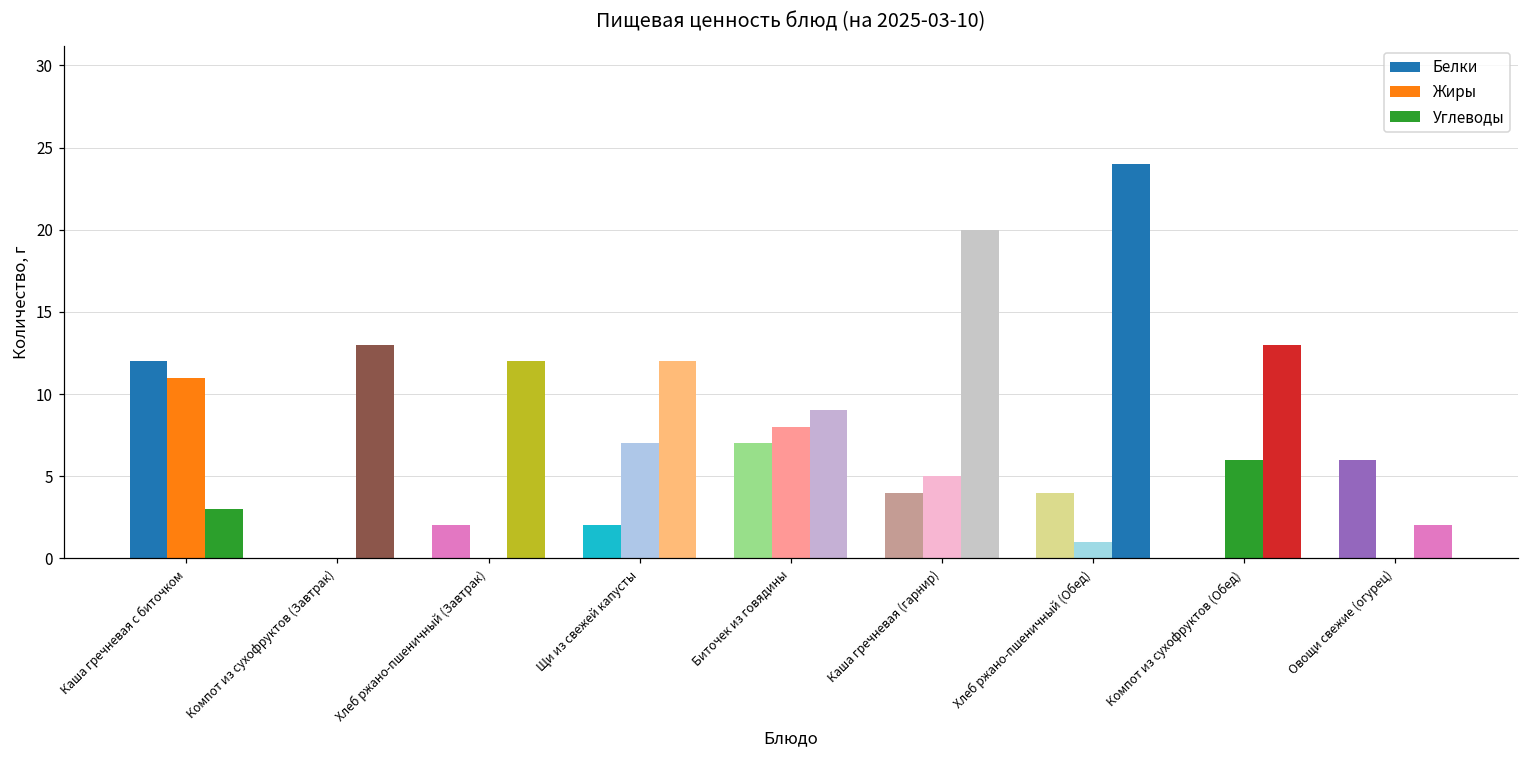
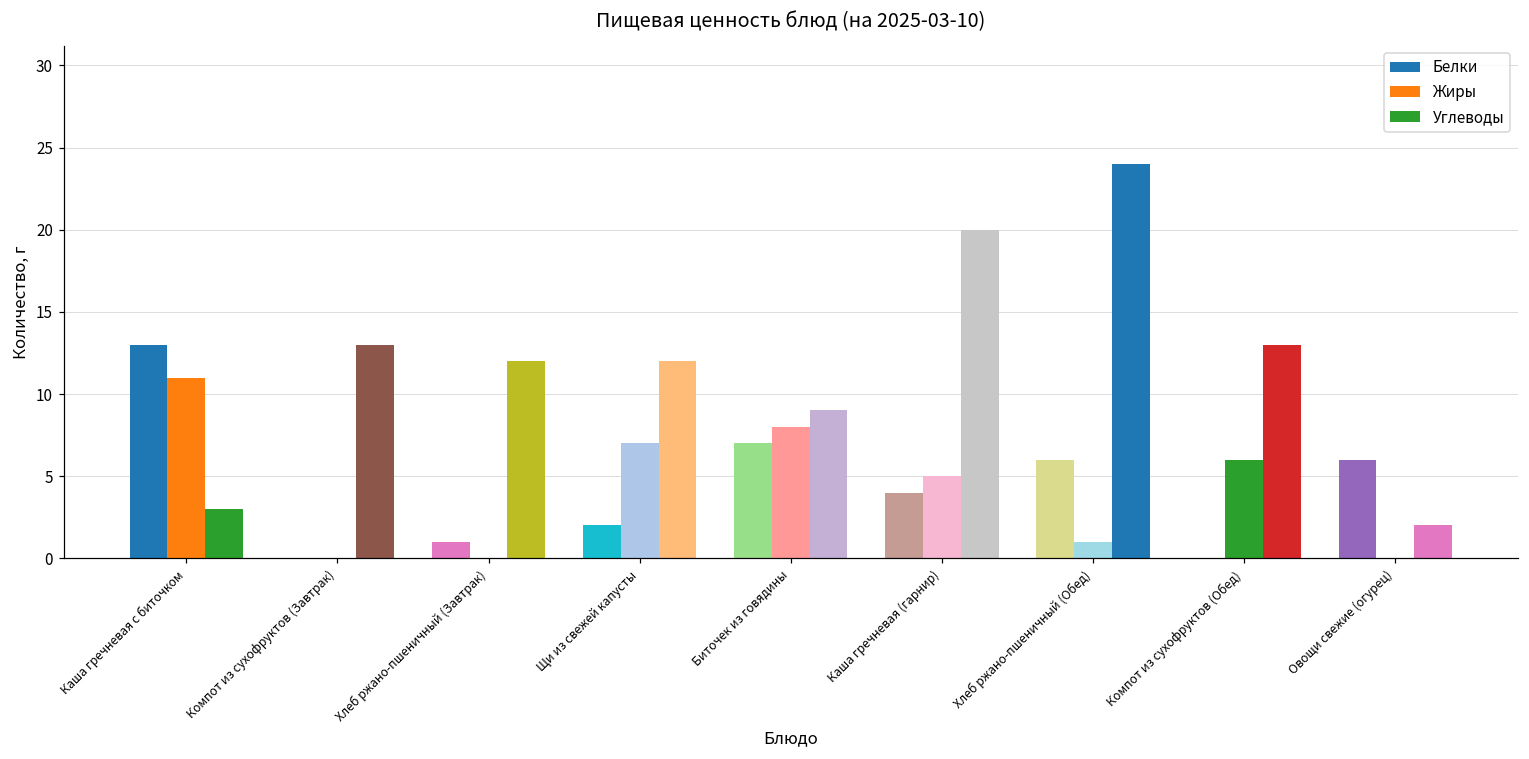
  {
    "Белки": {
-     "Каша гречневая с биточком": 12,
+     "Каша гречневая с биточком": 13,
      "Компот из сухофруктов (Завтрак)": 0,
-     "Хлеб ржано-пшеничный (Завтрак)": 2,
+     "Хлеб ржано-пшеничный (Завтрак)": 1,
      "Щи из свежей капусты": 2,
      "Биточек из говядины": 7,
      "Каша гречневая (гарнир)": 4,
-     "Хлеб ржано-пшеничный (Обед)": 4,
+     "Хлеб ржано-пшеничный (Обед)": 6,
      "Компот из сухофруктов (Обед)": 0,
      "Овощи свежие (огурец)": 6
    },
    "Жиры": {
      "Каша гречневая с биточком": 11,
      "Компот из сухофруктов (Завтрак)": 0,
      "Хлеб ржано-пшеничный (Завтрак)": 0,
      "Щи из свежей капусты": 7,
      "Биточек из говядины": 8,
      "Каша гречневая (гарнир)": 5,
      "Хлеб ржано-пшеничный (Обед)": 1,
      "Компот из сухофруктов (Обед)": 6,
      "Овощи свежие (огурец)": 0
    },
    "Углеводы": {
      "Каша гречневая с биточком": 3,
      "Компот из сухофруктов (Завтрак)": 13,
      "Хлеб ржано-пшеничный (Завтрак)": 12,
      "Щи из свежей капусты": 12,
      "Биточек из говядины": 9,
      "Каша гречневая (гарнир)": 20,
      "Хлеб ржано-пшеничный (Обед)": 24,
      "Компот из сухофруктов (Обед)": 13,
      "Овощи свежие (огурец)": 2
    }
  }
